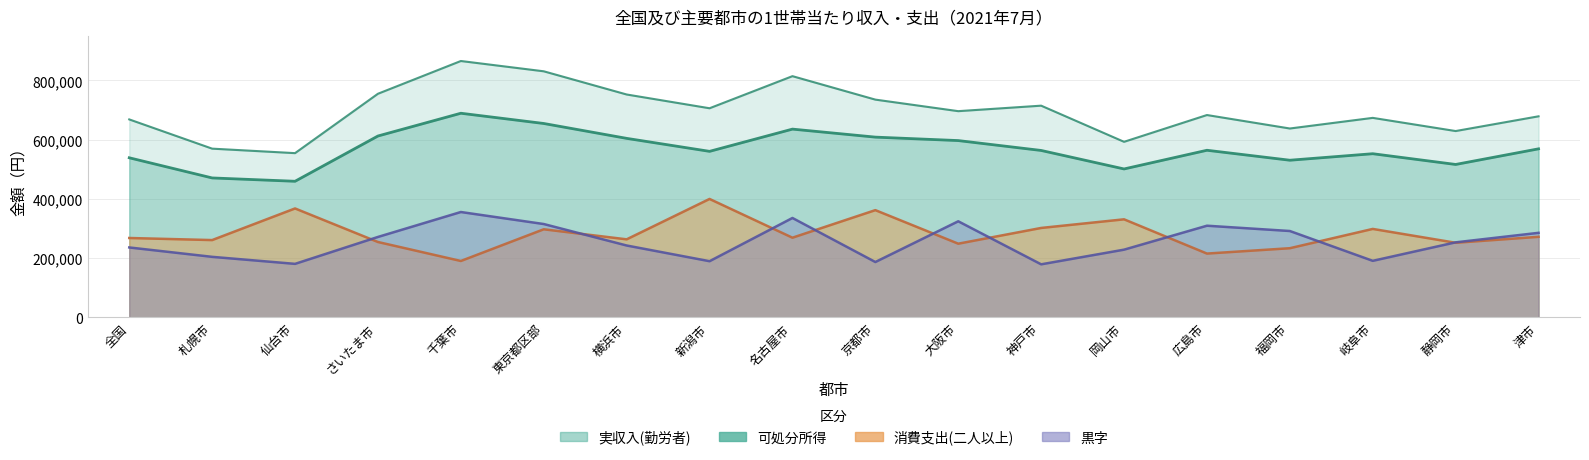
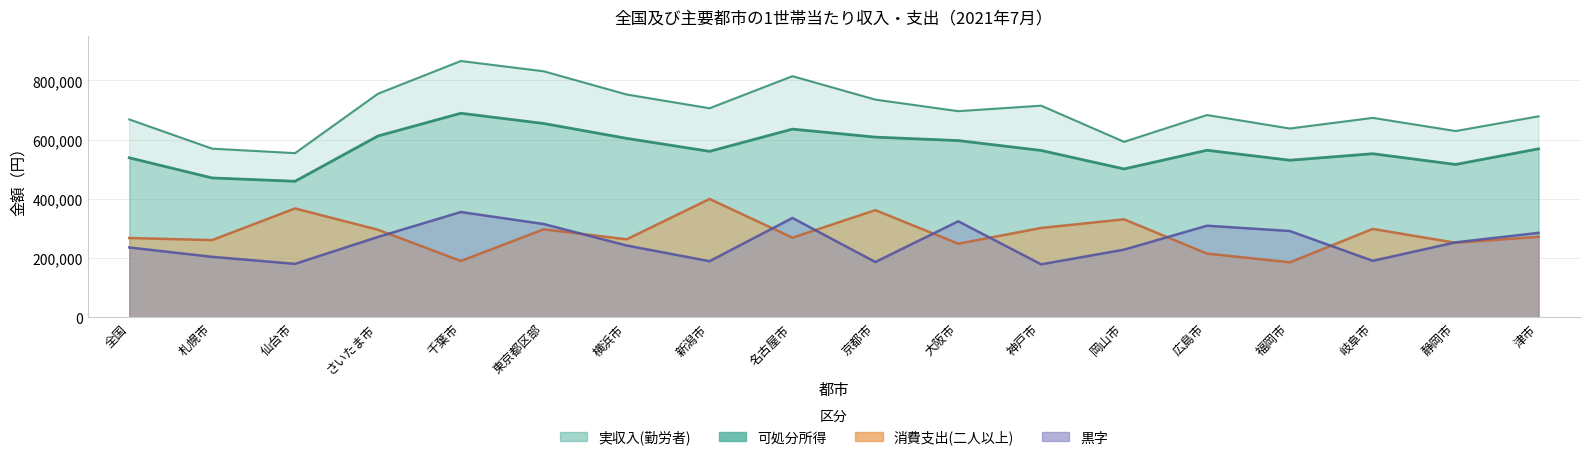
  {
    "消費支出(二人以上)": {
      "全国": "270,000",
      "札幌市": "260,000",
      "仙台市": "370,000",
-     "さいたま市": "250,000",
+     "さいたま市": "300,000",
      "千葉市": "190,000",
      "東京都区部": "300,000",
      "横浜市": "260,000",
      "新潟市": "400,000",
      "名古屋市": "270,000",
      "京都市": "360,000",
      "大阪市": "250,000",
      "神戸市": "300,000",
      "岡山市": "330,000",
      "広島市": "220,000",
-     "福岡市": "230,000",
+     "福岡市": "190,000",
      "岐阜市": "300,000",
      "津市": "270,000"
    }
  }
